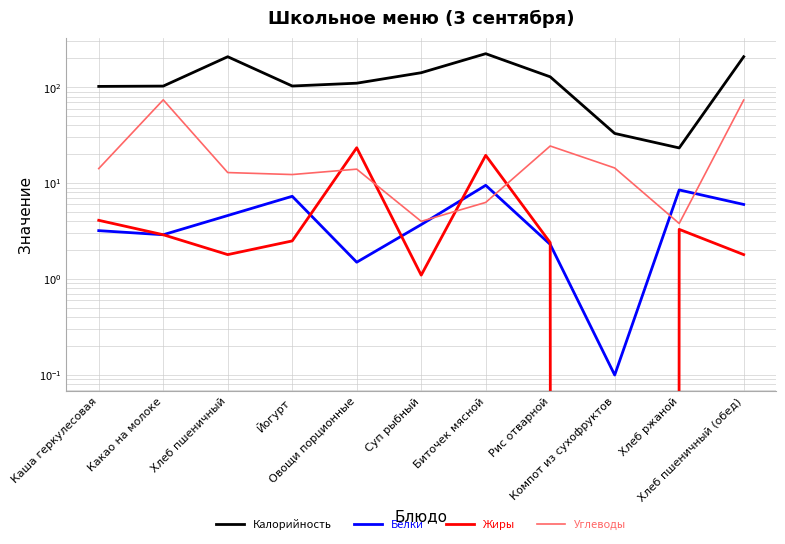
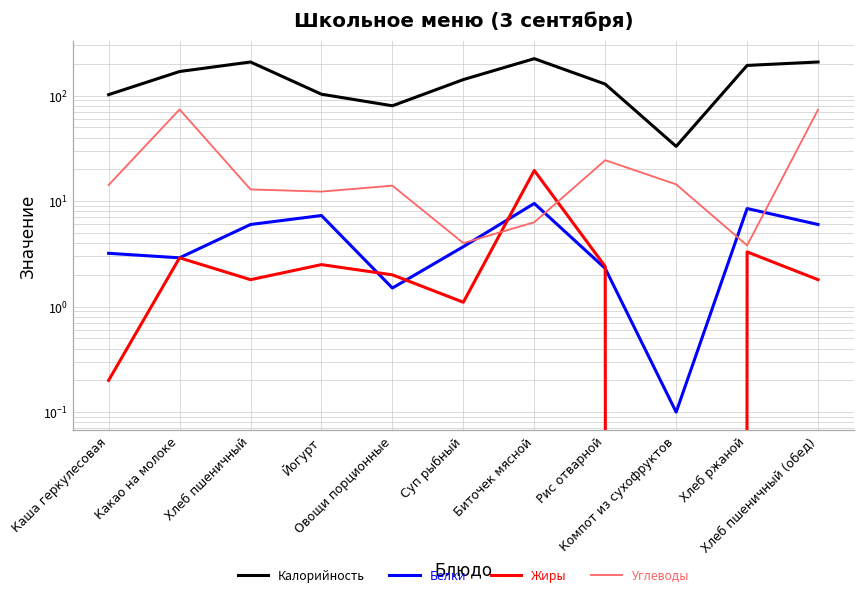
  {
    "Калорийность": {
      "Каша геркулесовая": 100,
-     "Какао на молоке": 100,
+     "Какао на молоке": 170,
      "Хлеб пшеничный": 210,
      "Йогурт": 100,
-     "Овощи порционные": 110,
+     "Овощи порционные": 80,
      "Суп рыбный": 140,
      "Биточек мясной": 220,
      "Рис отварной": 130,
      "Компот из сухофруктов": 33,
-     "Хлеб ржаной": 23,
+     "Хлеб ржаной": 190,
      "Хлеб пшеничный (обед)": 210
    },
    "Белки": {
      "Каша геркулесовая": 3.2,
-     "Хлеб пшеничный": 5,
+     "Хлеб пшеничный": 6,
      "Йогурт": 7,
      "Овощи порционные": 1.5,
      "Суп рыбный": 3.7,
      "Биточек мясной": 10,
      "Компот из сухофруктов": 0.10,
      "Хлеб ржаной": 9,
      "Хлеб пшеничный (обед)": 6
    },
    "Жиры": {
-     "Каша геркулесовая": 4.1,
+     "Каша геркулесовая": 0.2,
      "Хлеб пшеничный": 1.8,
      "Йогурт": 2.5,
-     "Овощи порционные": 23,
+     "Овощи порционные": 2.0,
      "Суп рыбный": 1.1,
      "Биточек мясной": 20,
      "Хлеб ржаной": 3.3,
      "Хлеб пшеничный (обед)": 1.8
    },
    "Углеводы": {
      "Каша геркулесовая": 14,
      "Какао на молоке": 70,
      "Хлеб пшеничный": 13,
      "Йогурт": 12,
      "Овощи порционные": 14,
      "Суп рыбный": 4.0,
      "Биточек мясной": 6,
      "Рис отварной": 24,
      "Компот из сухофруктов": 14,
      "Хлеб ржаной": 3.8,
      "Хлеб пшеничный (обед)": 70
    }
  }
